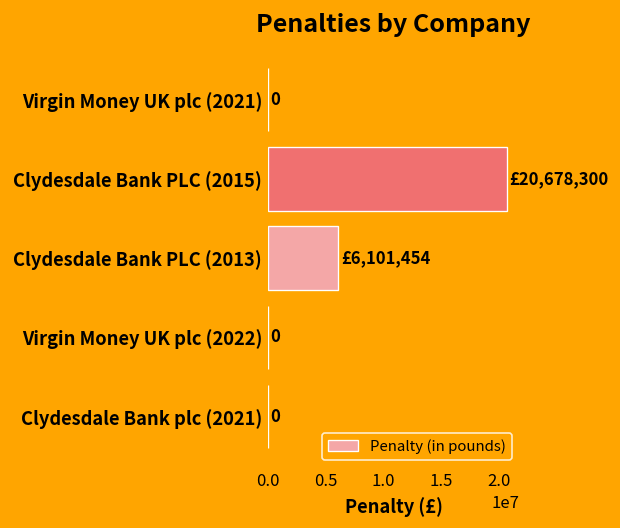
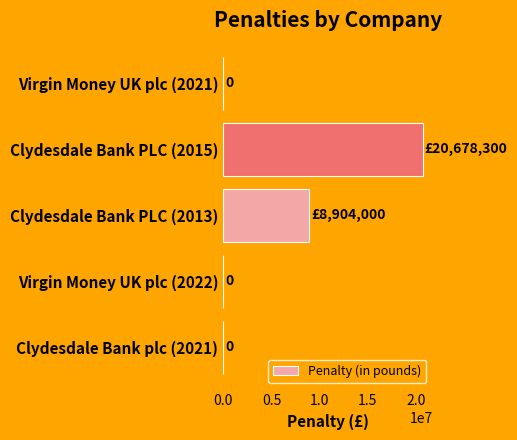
  {
    "Virgin Money UK plc (2021)": "0",
    "Clydesdale Bank PLC (2015)": "£20,678,300",
-   "Clydesdale Bank PLC (2013)": "£6,101,454",
+   "Clydesdale Bank PLC (2013)": "£8,904,000",
    "Virgin Money UK plc (2022)": "0",
    "Clydesdale Bank plc (2021)": "0"
  }
